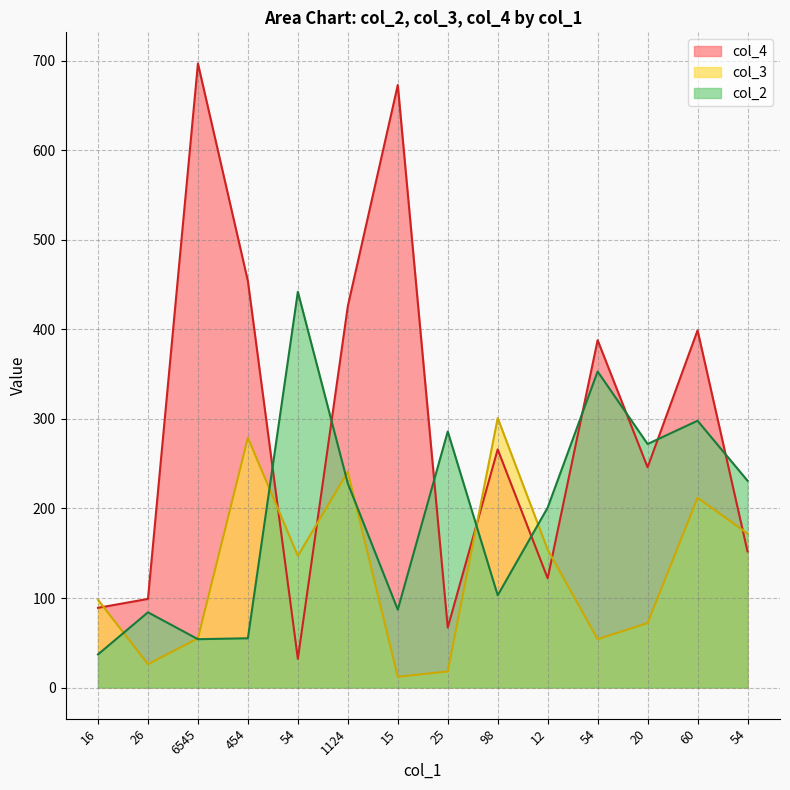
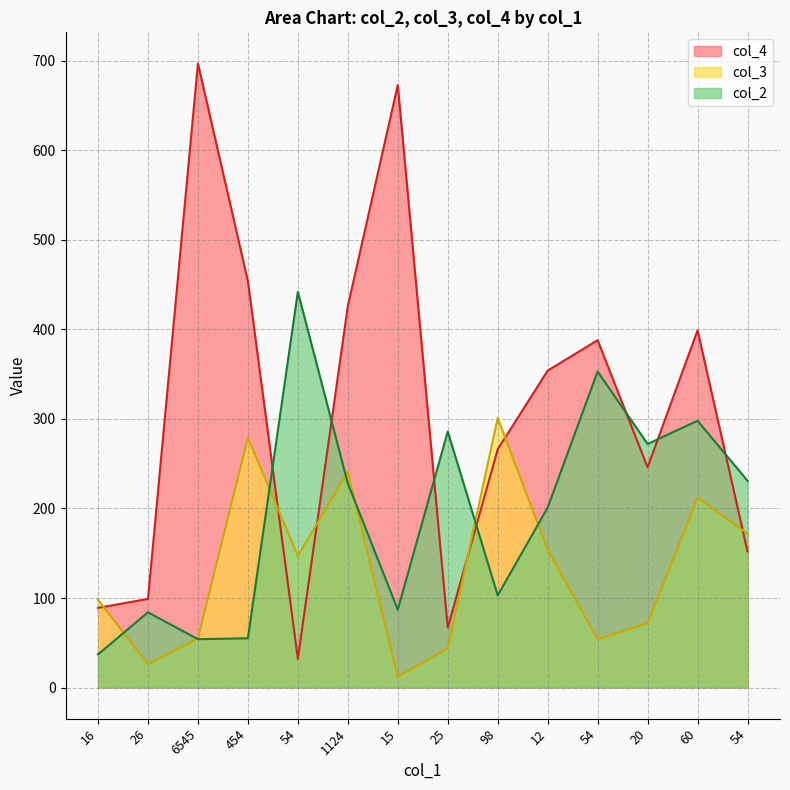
  {
    "col_4": {
      "16": 90,
      "26": 100,
      "6545": 700,
      "454": 450,
      "1124": 430,
      "15": 670,
      "25": 70,
      "98": 270,
-     "12": 120,
+     "12": 350,
      "20": 250,
      "60": 400
    },
    "col_3": {
      "16": 100,
      "26": 30,
      "454": 280,
      "1124": 240,
      "15": 10,
-     "25": 20,
+     "25": 40,
      "98": 300,
      "12": 150,
      "20": 70,
      "60": 210
    },
    "col_2": {
      "16": 40,
      "26": 80,
      "454": 60,
      "1124": 230,
      "15": 90,
      "25": 290,
      "98": 100,
      "12": 200,
      "20": 270,
      "60": 300
    }
  }
